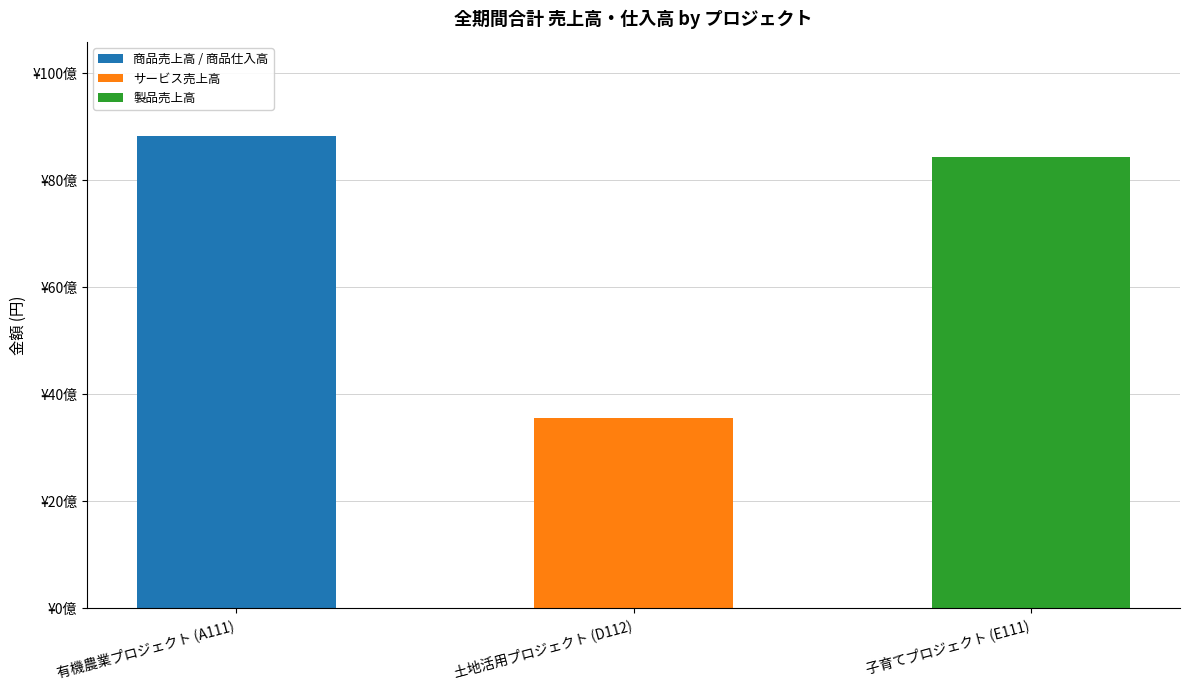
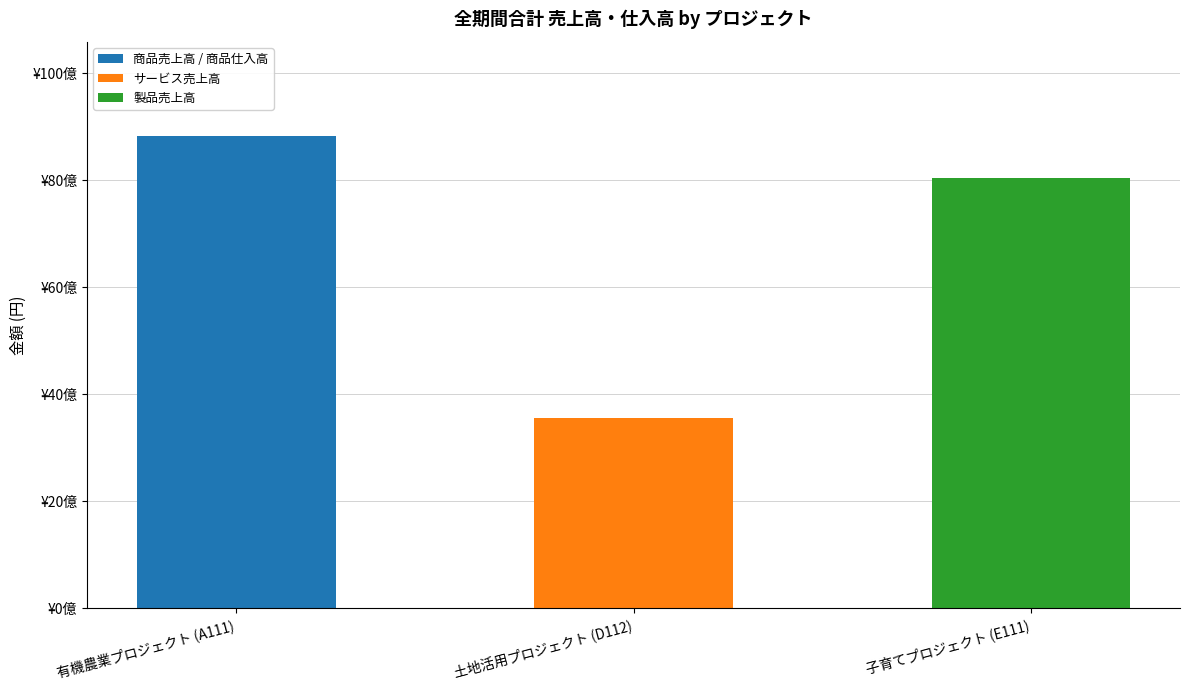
  {
    "商品売上高 / 商品仕入高": {
      "有機農業プロジェクト (A111)": "¥88億",
      "土地活用プロジェクト (D112)": "¥0億",
      "子育てプロジェクト (E111)": "¥0億"
    },
    "製品売上高": {
-     "子育てプロジェクト (E111)": "¥84億"
+     "子育てプロジェクト (E111)": "¥80億"
    }
  }
